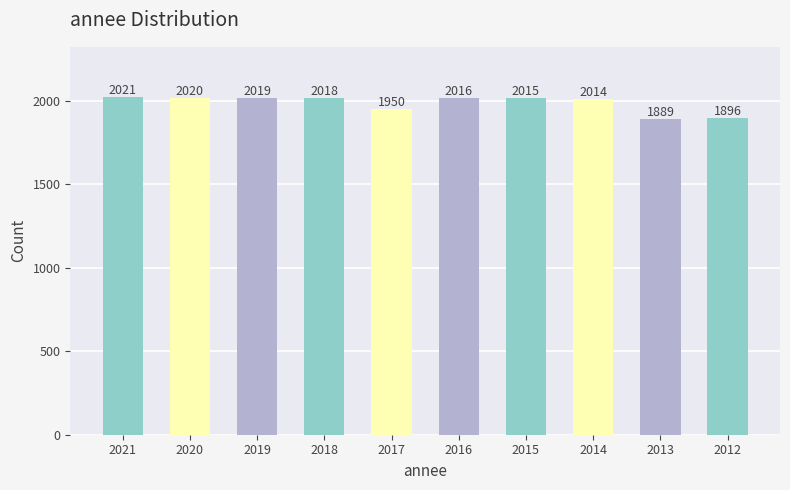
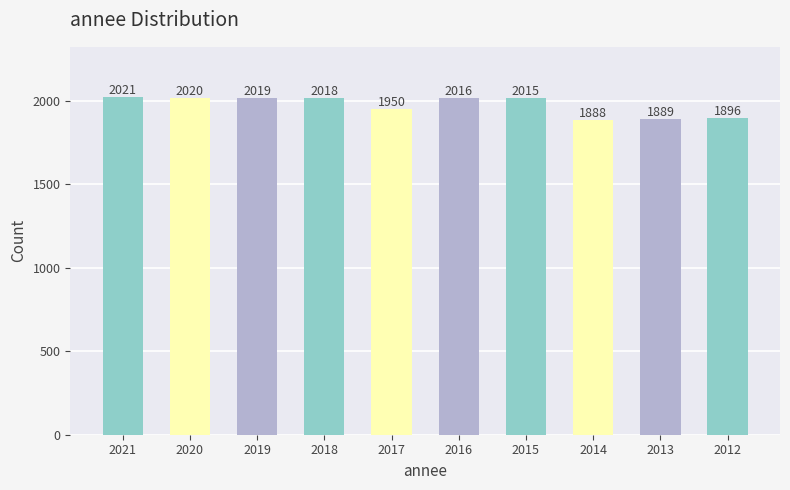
  {
    "2021": 2021,
    "2020": 2020,
    "2019": 2019,
    "2018": 2018,
    "2017": 1950,
    "2016": 2016,
    "2015": 2015,
-   "2014": 2014,
+   "2014": 1888,
    "2013": 1889,
    "2012": 1896
  }
